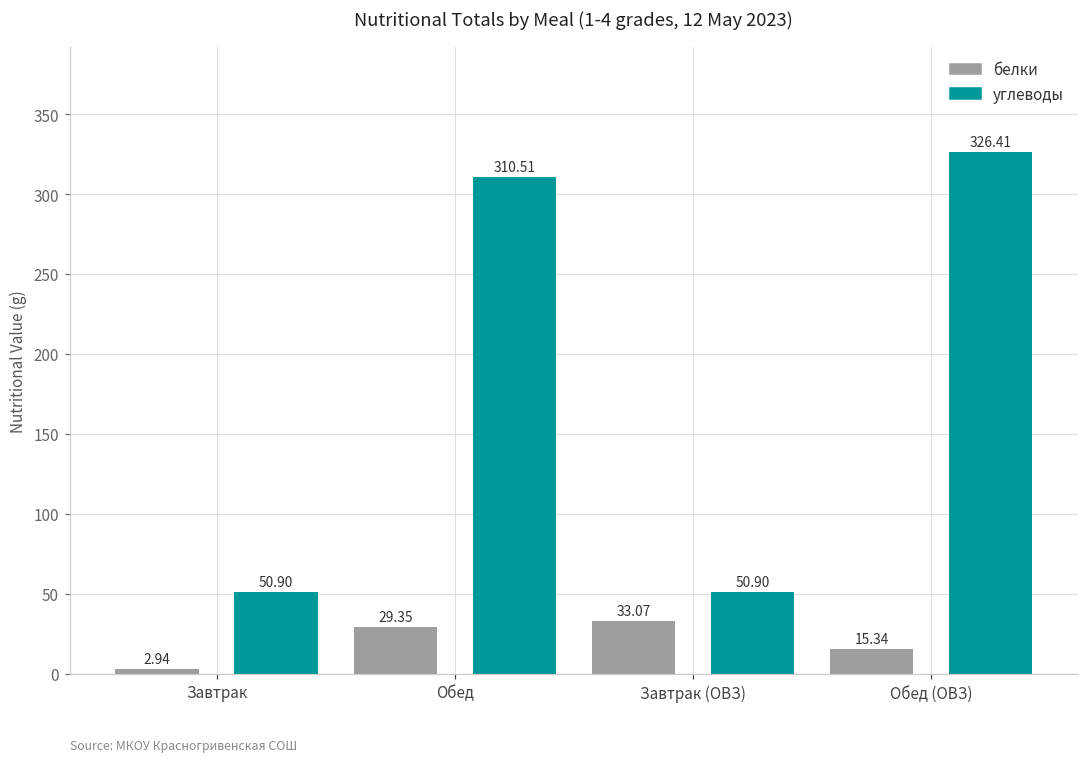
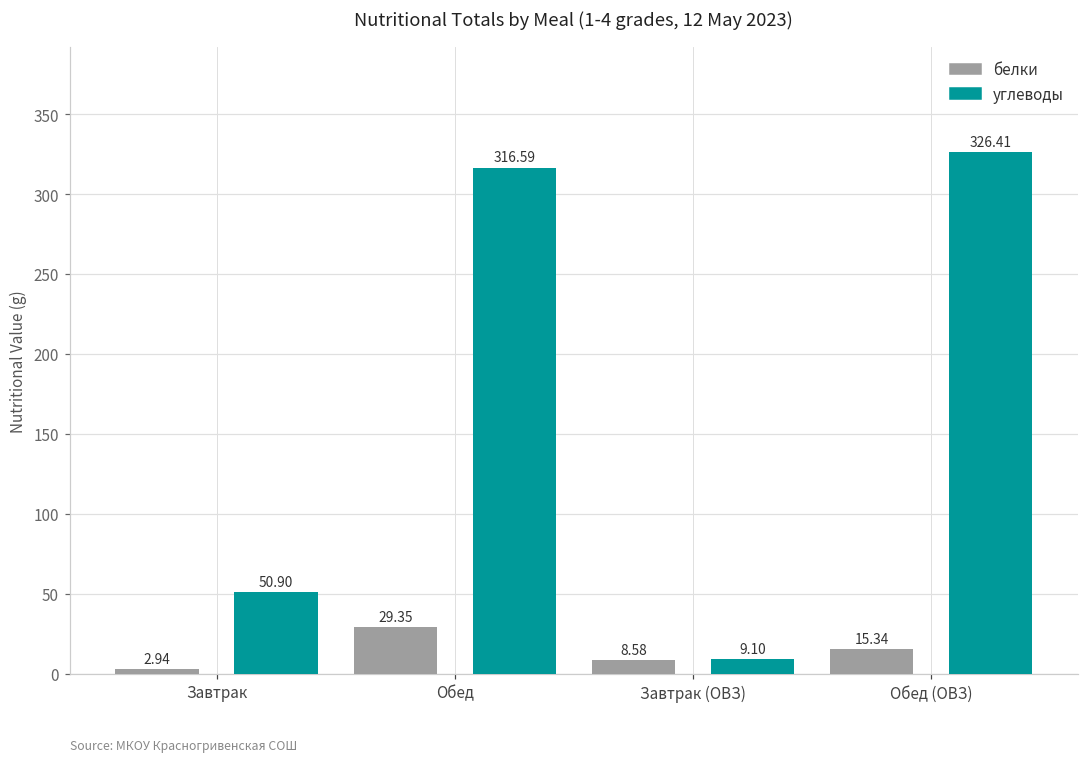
  {
    "белки": {
      "Завтрак": 2.94,
      "Обед": 29.35,
-     "Завтрак (ОВЗ)": 33.07,
+     "Завтрак (ОВЗ)": 8.58,
      "Обед (ОВЗ)": 15.34
    },
    "углеводы": {
      "Завтрак": 50.90,
-     "Обед": 310.51,
-     "Завтрак (ОВЗ)": 50.90,
+     "Обед": 316.59,
+     "Завтрак (ОВЗ)": 9.10,
      "Обед (ОВЗ)": 326.41
    }
  }
